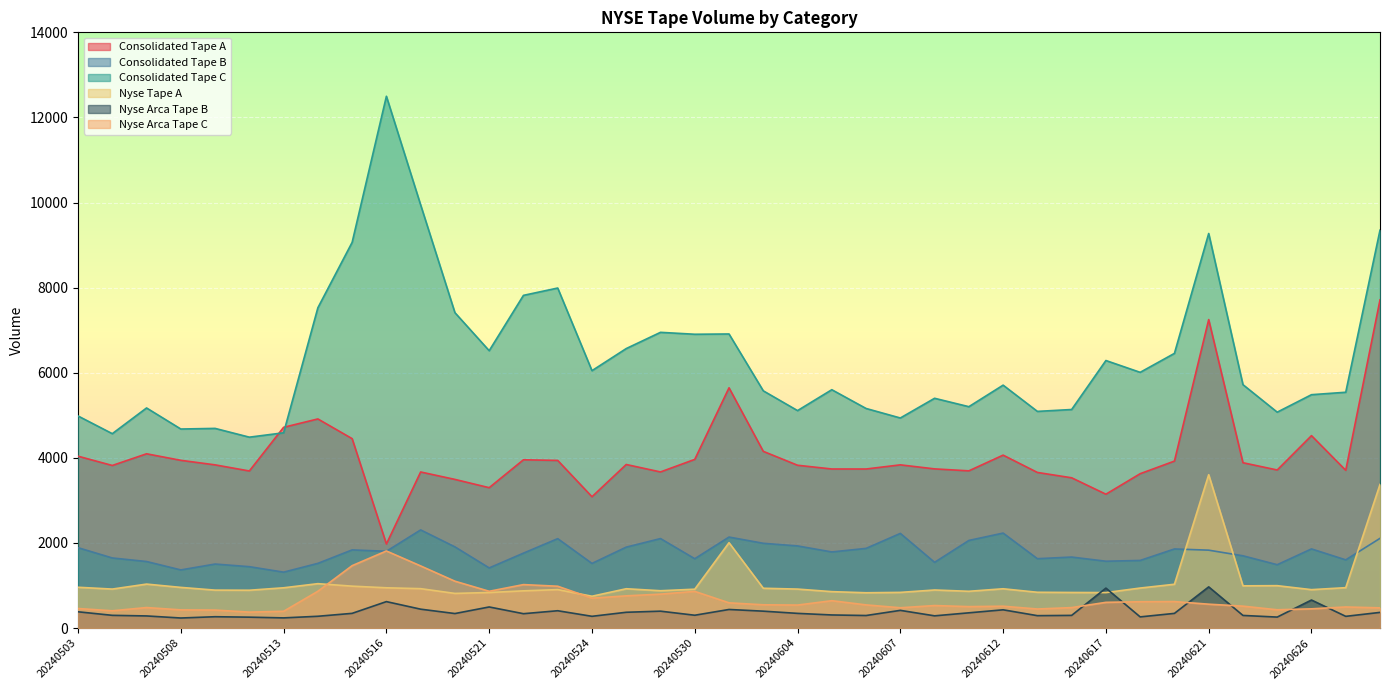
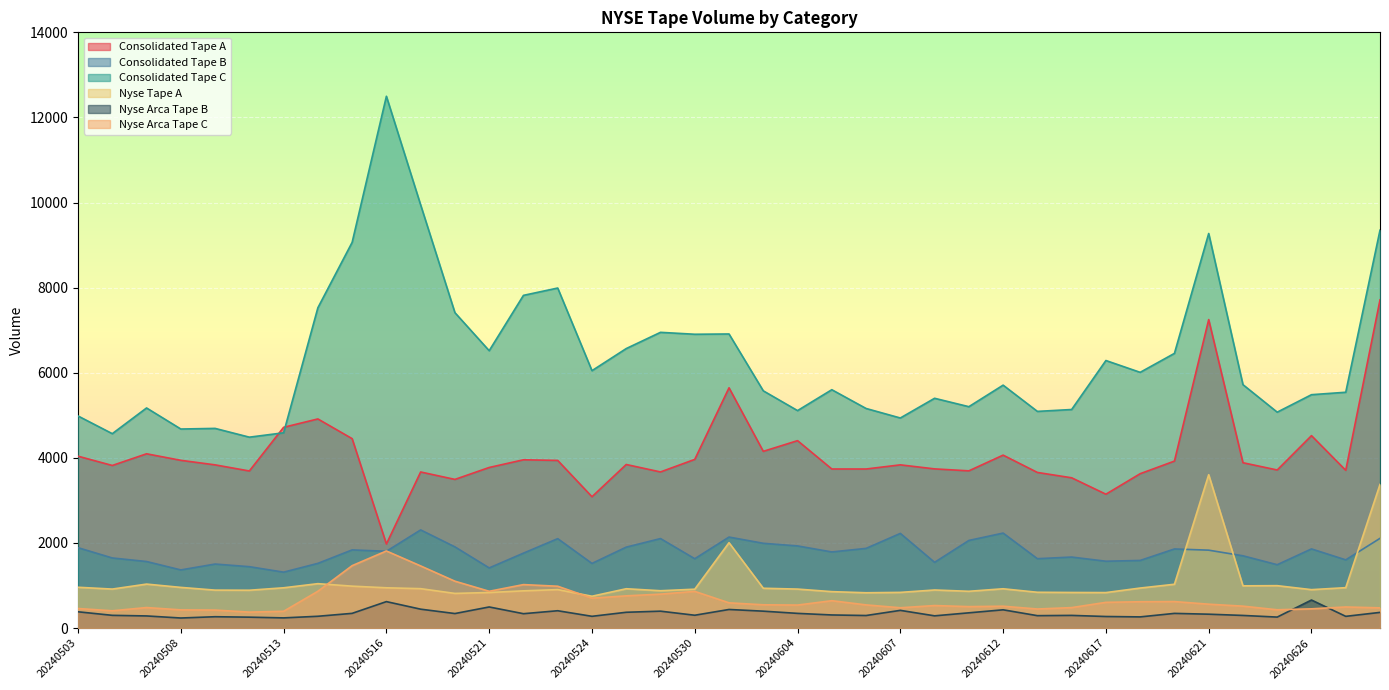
  {
    "Consolidated Tape A": {
      "20240503": 4000,
      "20240508": 3900,
      "20240513": 4700,
      "20240516": 2000,
-     "20240521": 3300,
+     "20240521": 3800,
      "20240524": 3100,
      "20240530": 4000,
-     "20240604": 3800,
+     "20240604": 4400,
      "20240607": 3800,
      "20240612": 4100,
      "20240617": 3100,
      "20240621": 7200,
      "20240626": 4500
    },
    "Nyse Arca Tape B": {
      "20240503": 400,
      "20240508": 200,
      "20240513": 200,
      "20240516": 600,
      "20240521": 500,
      "20240524": 300,
      "20240530": 300,
      "20240604": 300,
      "20240607": 400,
      "20240612": 400,
-     "20240617": 900,
-     "20240621": 1000,
+     "20240617": 300,
+     "20240621": 300,
      "20240626": 700
    }
  }
